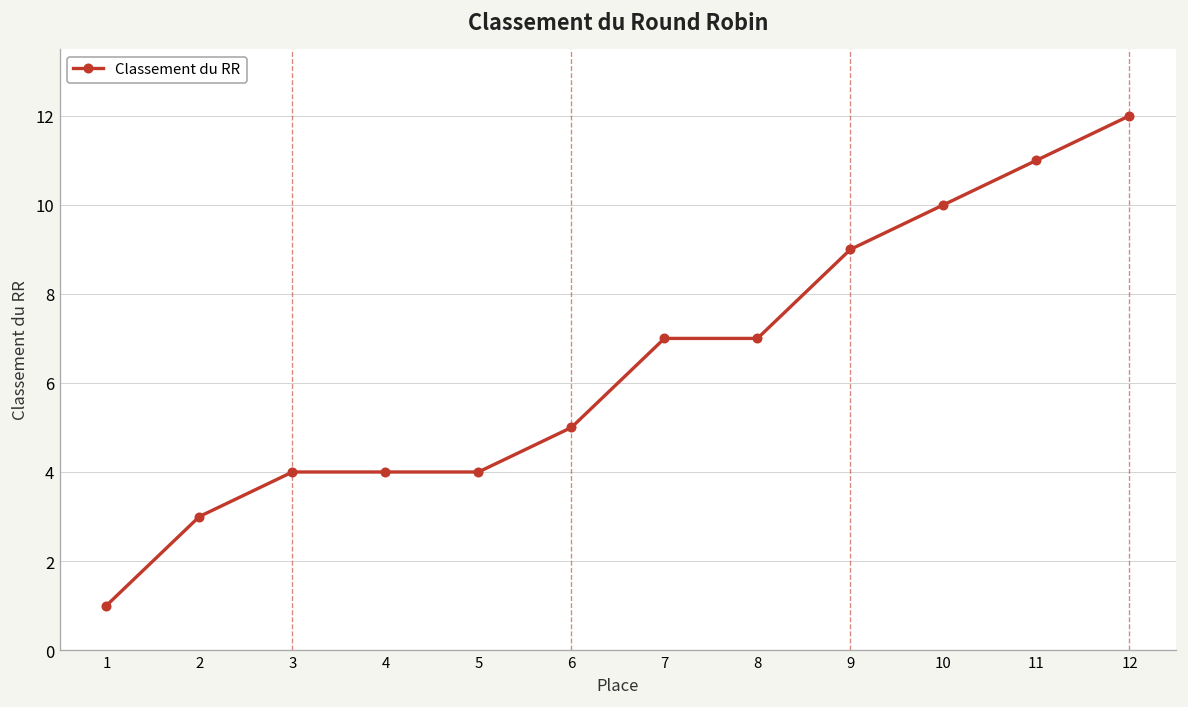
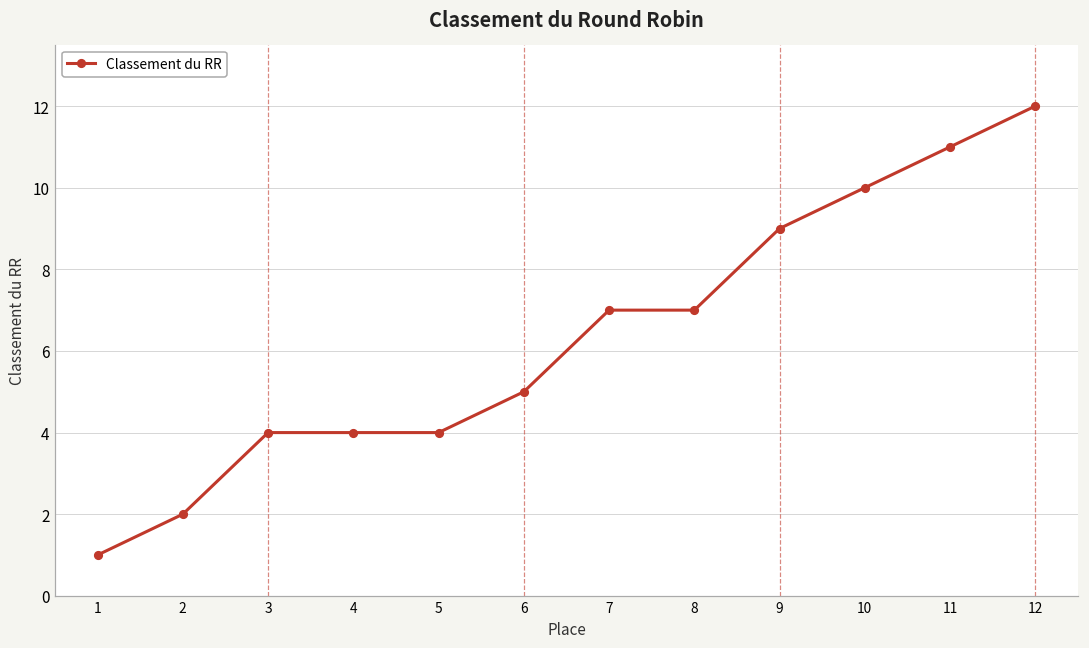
  {
    "1": 1,
-   "2": 3,
+   "2": 2,
    "3": 4,
    "4": 4,
    "5": 4,
    "6": 5,
    "7": 7,
    "8": 7,
    "9": 9,
    "10": 10,
    "11": 11,
    "12": 12
  }
